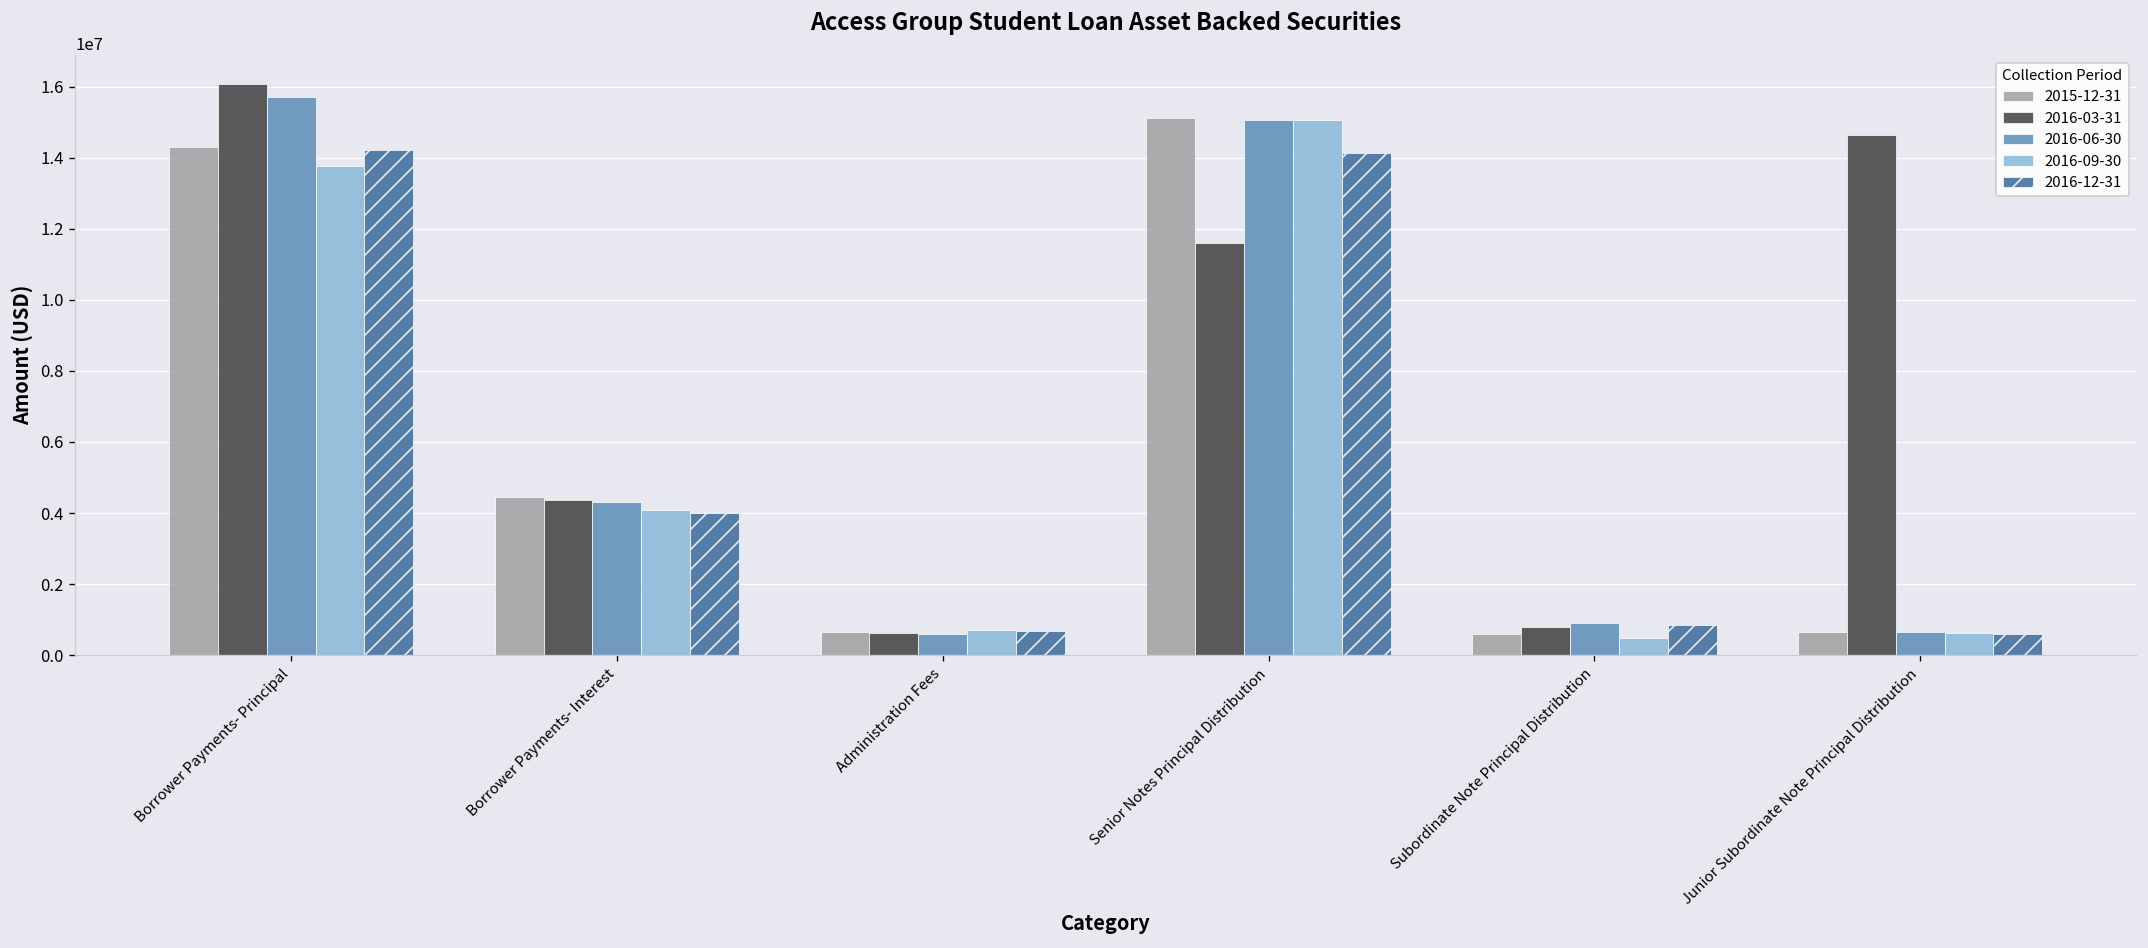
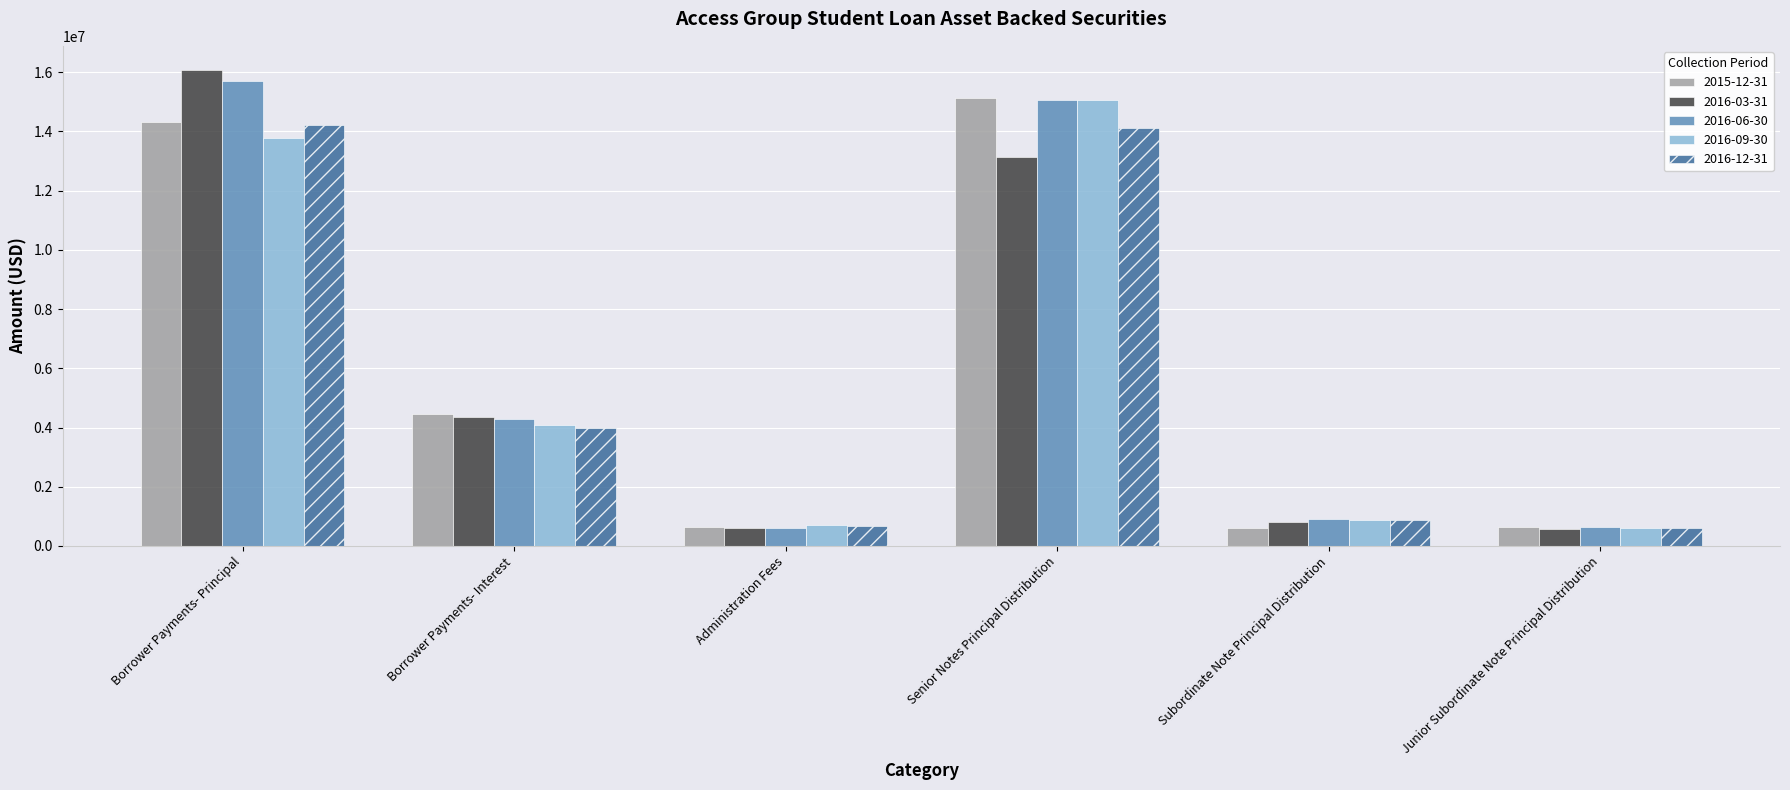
  {
    "2015-12-31": {
      "Borrower Payments- Principal": 14300000,
      "Borrower Payments- Interest": 4500000,
      "Administration Fees": 600000,
      "Senior Notes Principal Distribution": 15100000,
      "Subordinate Note Principal Distribution": 600000,
      "Junior Subordinate Note Principal Distribution": 600000
    },
    "2016-03-31": {
      "Borrower Payments- Principal": 16100000,
      "Borrower Payments- Interest": 4400000,
      "Administration Fees": 600000,
-     "Senior Notes Principal Distribution": 11600000,
+     "Senior Notes Principal Distribution": 13100000,
      "Subordinate Note Principal Distribution": 800000,
-     "Junior Subordinate Note Principal Distribution": 14600000
+     "Junior Subordinate Note Principal Distribution": 600000
    },
    "2016-09-30": {
      "Borrower Payments- Principal": 13800000,
      "Borrower Payments- Interest": 4100000,
      "Administration Fees": 700000,
      "Senior Notes Principal Distribution": 15100000,
-     "Subordinate Note Principal Distribution": 500000,
+     "Subordinate Note Principal Distribution": 900000,
      "Junior Subordinate Note Principal Distribution": 600000
    }
  }
